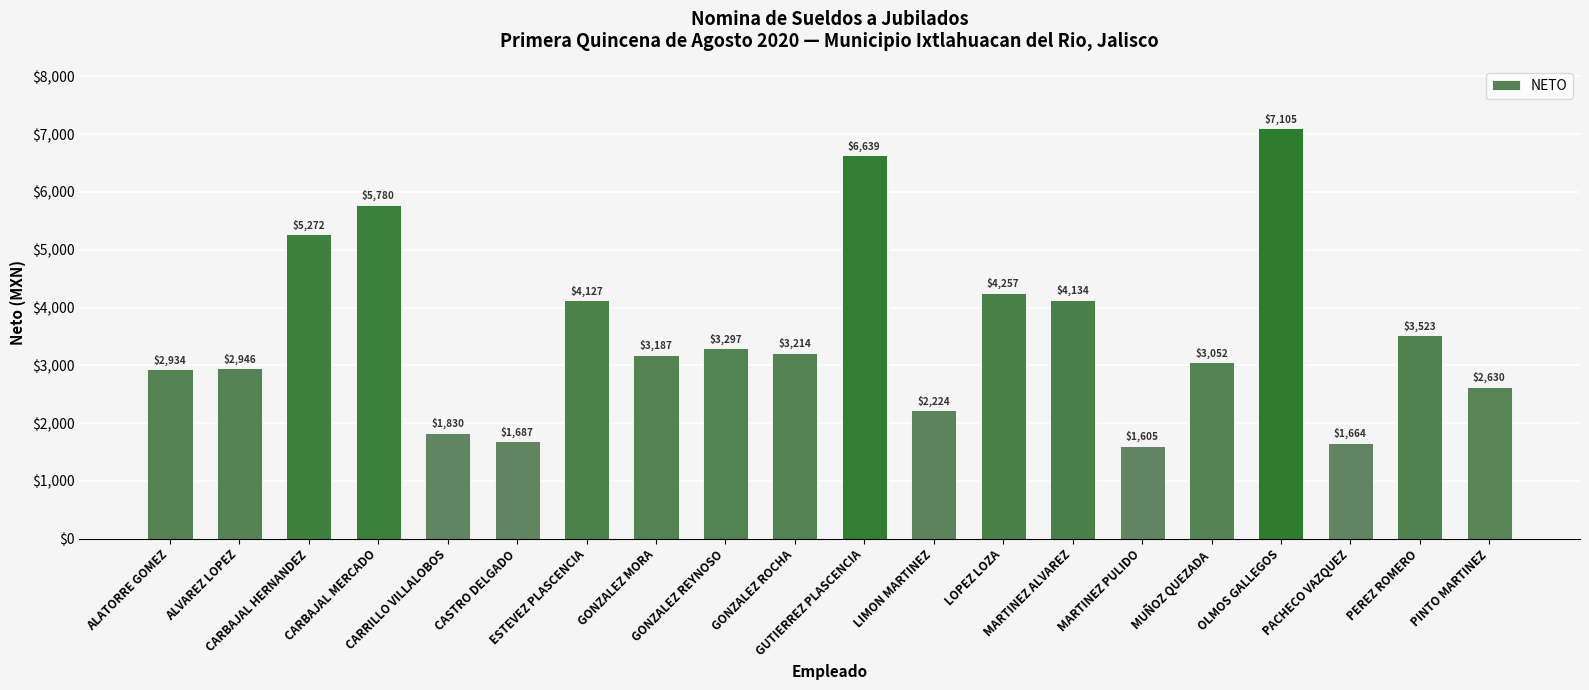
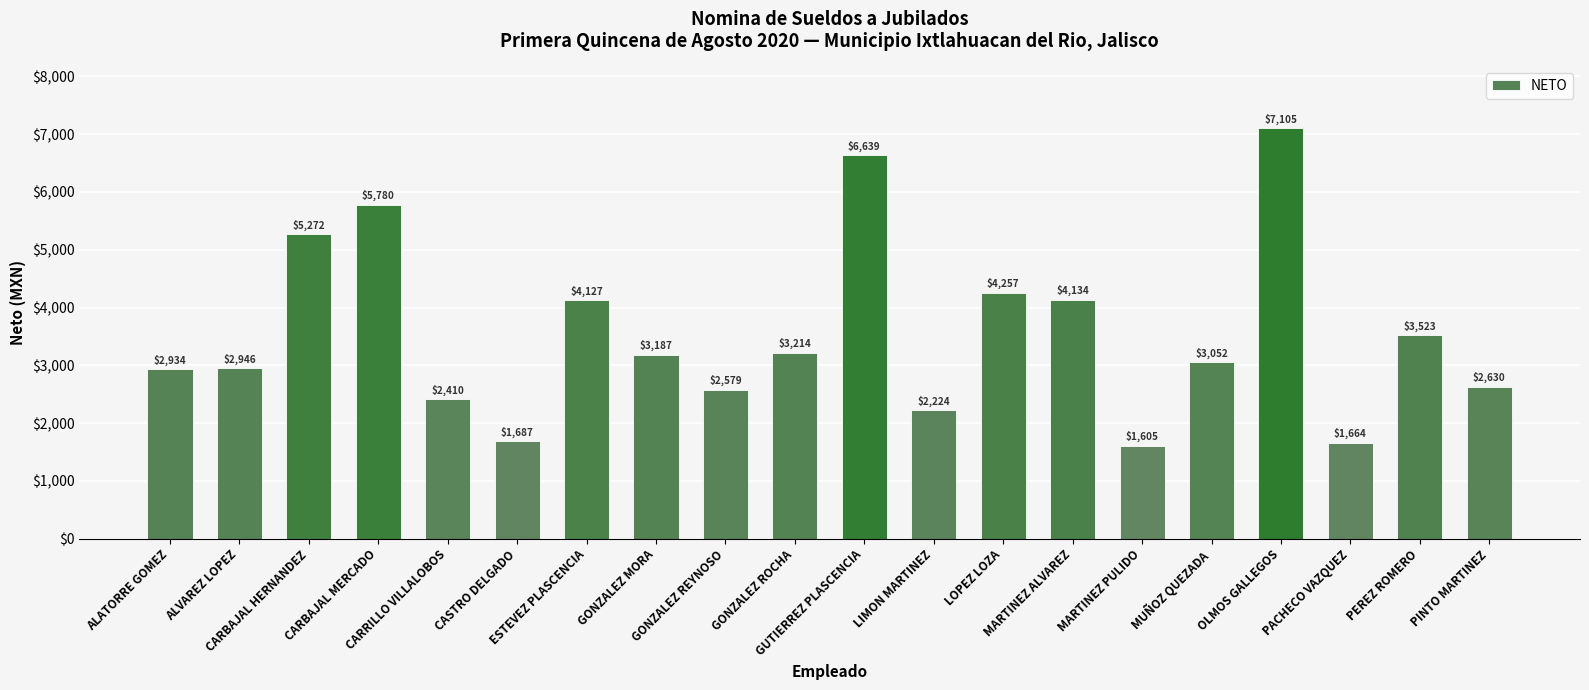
  {
    "ALATORRE GOMEZ": "$2,934",
    "ALVAREZ LOPEZ": "$2,946",
    "CARBAJAL HERNANDEZ": "$5,272",
    "CARBAJAL MERCADO": "$5,780",
-   "CARRILLO VILLALOBOS": "$1,830",
+   "CARRILLO VILLALOBOS": "$2,410",
    "CASTRO DELGADO": "$1,687",
    "ESTEVEZ PLASCENCIA": "$4,127",
    "GONZALEZ MORA": "$3,187",
-   "GONZALEZ REYNOSO": "$3,297",
+   "GONZALEZ REYNOSO": "$2,579",
    "GONZALEZ ROCHA": "$3,214",
    "GUTIERREZ PLASCENCIA": "$6,639",
    "LIMON MARTINEZ": "$2,224",
    "LOPEZ LOZA": "$4,257",
    "MARTINEZ ALVAREZ": "$4,134",
    "MARTINEZ PULIDO": "$1,605",
    "MUÑOZ QUEZADA": "$3,052",
    "OLMOS GALLEGOS": "$7,105",
    "PACHECO VAZQUEZ": "$1,664",
    "PEREZ ROMERO": "$3,523",
    "PINTO MARTINEZ": "$2,630"
  }
